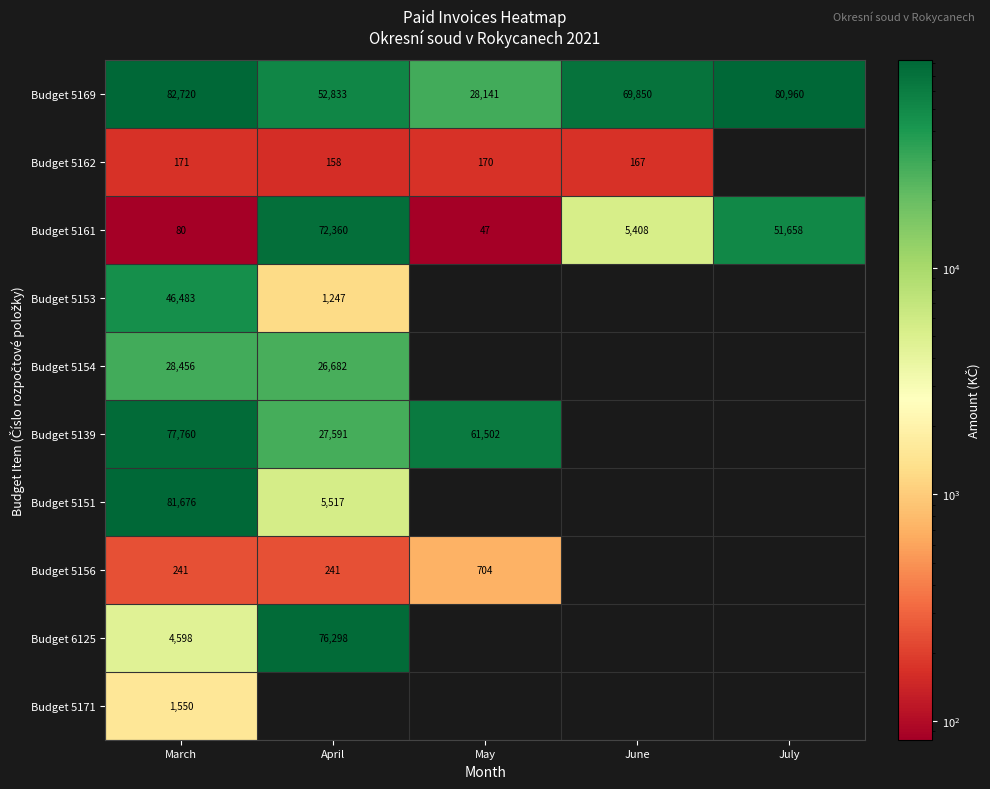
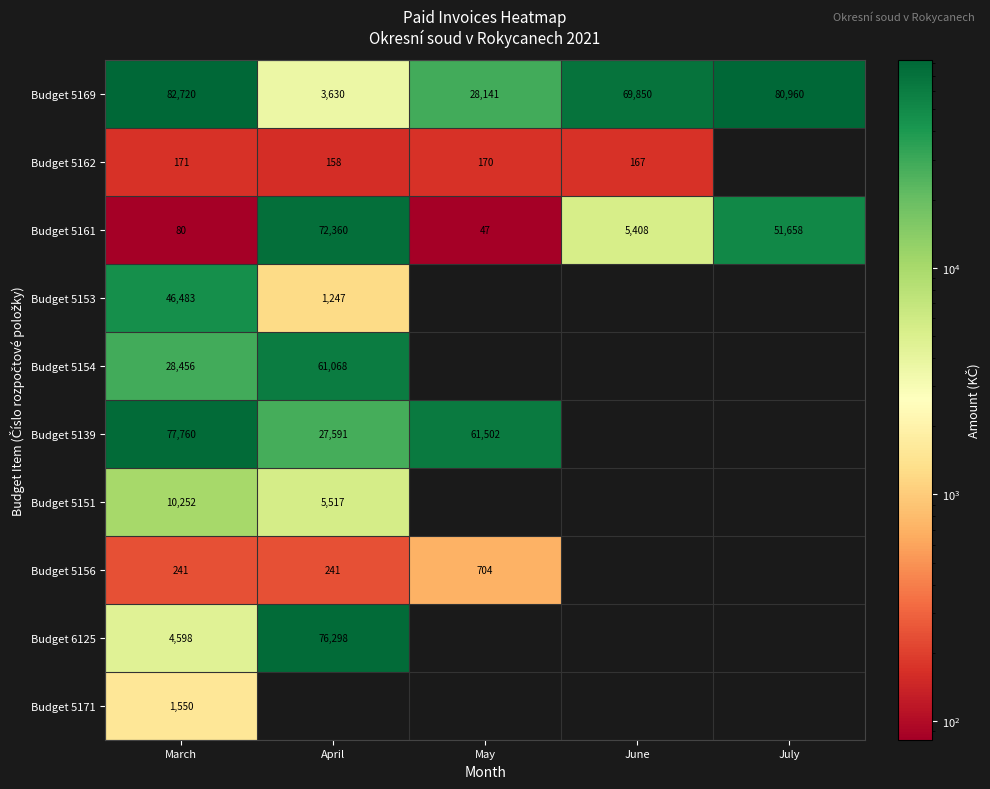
  {
    "Budget 5169": {
      "March": "82,720",
-     "April": "52,833",
+     "April": "3,630",
      "May": "28,141",
      "June": "69,850",
      "July": "80,960"
    },
    "Budget 5162": {
      "March": "171",
      "April": "158",
      "May": "170",
      "June": "167"
    },
    "Budget 5161": {
      "March": "80",
      "April": "72,360",
      "May": "47",
      "June": "5,408",
      "July": "51,658"
    },
    "Budget 5153": {
      "March": "46,483",
      "April": "1,247"
    },
    "Budget 5154": {
      "March": "28,456",
-     "April": "26,682"
+     "April": "61,068"
    },
    "Budget 5139": {
      "March": "77,760",
      "April": "27,591",
      "May": "61,502"
    },
    "Budget 5151": {
-     "March": "81,676",
+     "March": "10,252",
      "April": "5,517"
    },
    "Budget 5156": {
      "March": "241",
      "April": "241",
      "May": "704"
    },
    "Budget 6125": {
      "March": "4,598",
      "April": "76,298"
    },
    "Budget 5171": {
      "March": "1,550"
    }
  }
